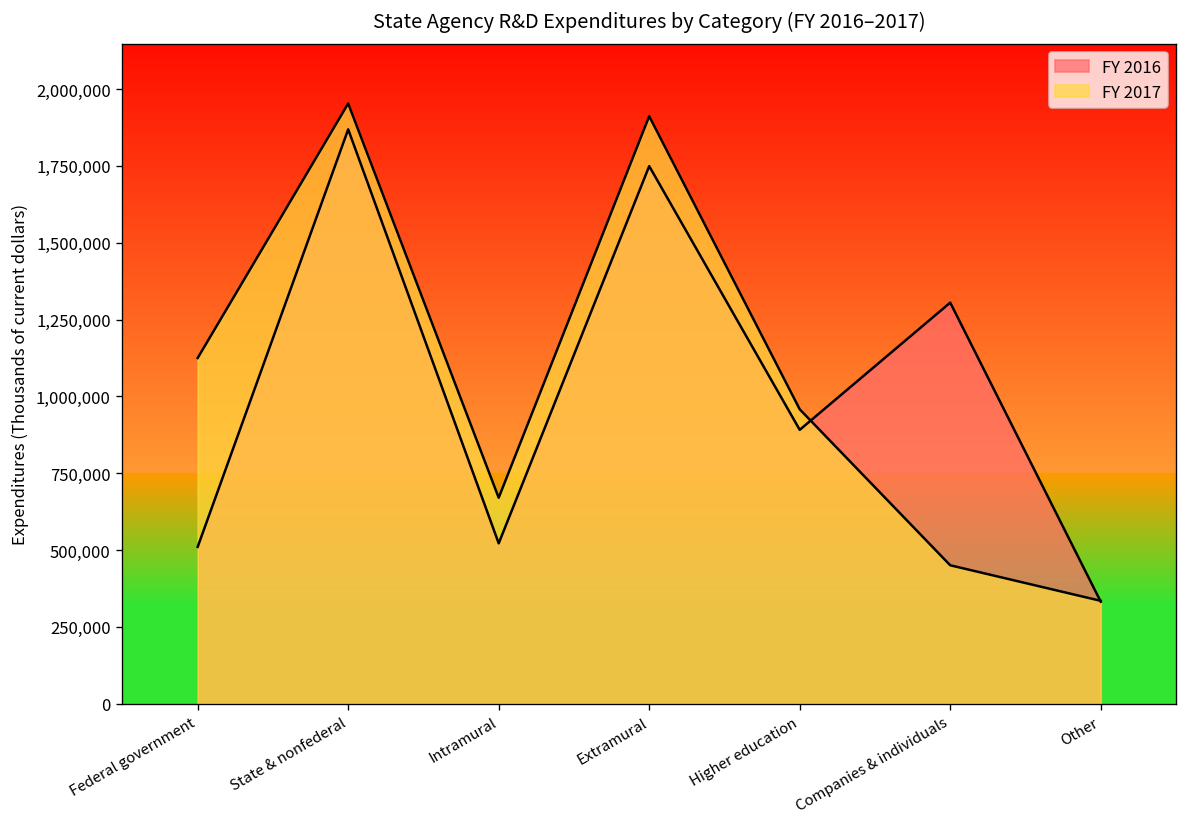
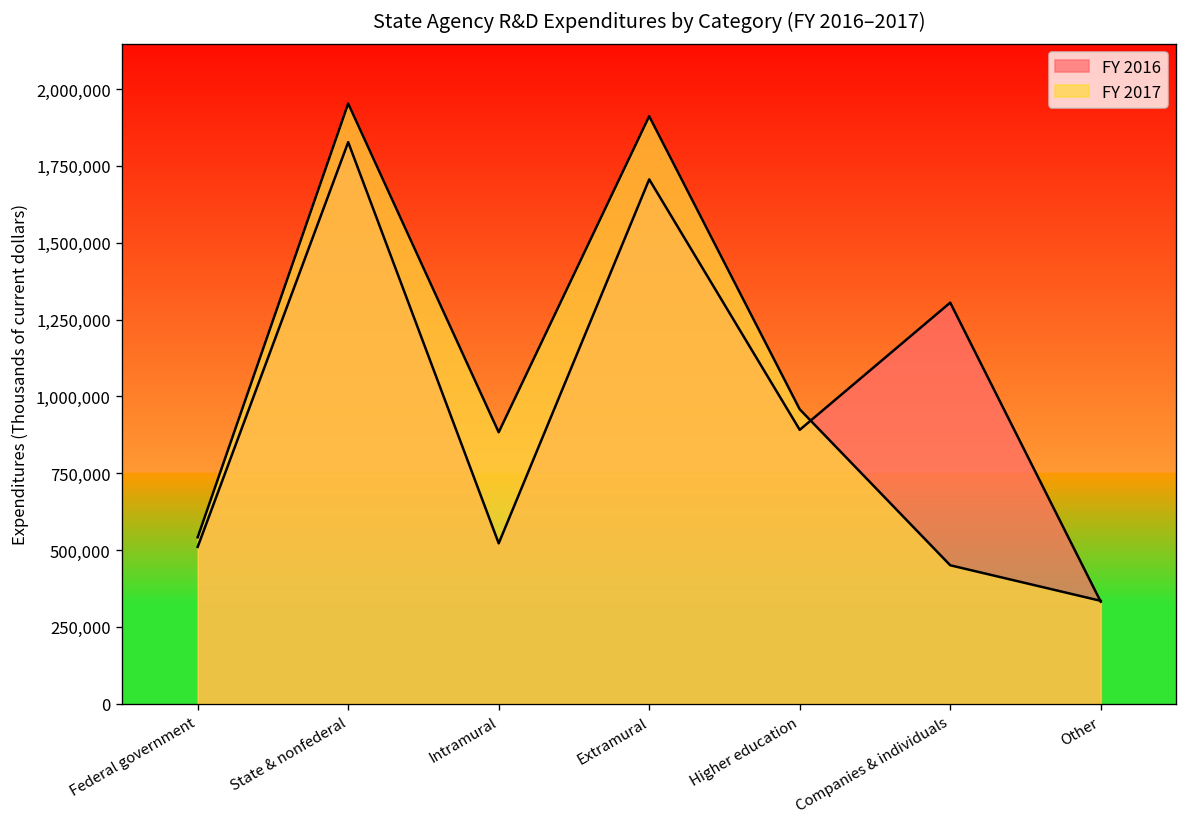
  {
    "FY 2016": {
      "Federal government": "510,000",
-     "State & nonfederal": "1,870,000",
+     "State & nonfederal": "1,830,000",
      "Intramural": "520,000",
-     "Extramural": "1,750,000",
+     "Extramural": "1,710,000",
      "Higher education": "890,000",
      "Companies & individuals": "1,310,000"
    },
    "FY 2017": {
-     "Federal government": "1,120,000",
+     "Federal government": "540,000",
      "State & nonfederal": "1,950,000",
-     "Intramural": "670,000",
+     "Intramural": "880,000",
      "Extramural": "1,910,000",
      "Higher education": "960,000",
      "Companies & individuals": "450,000"
    }
  }
